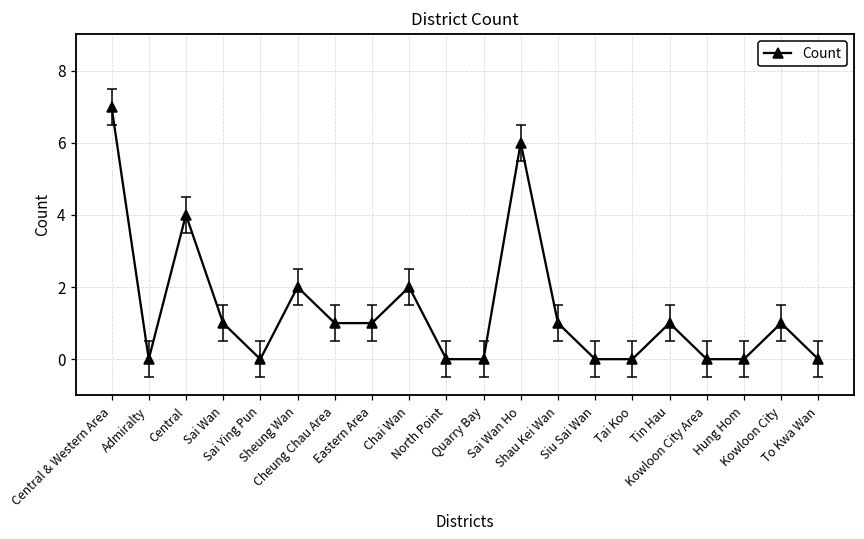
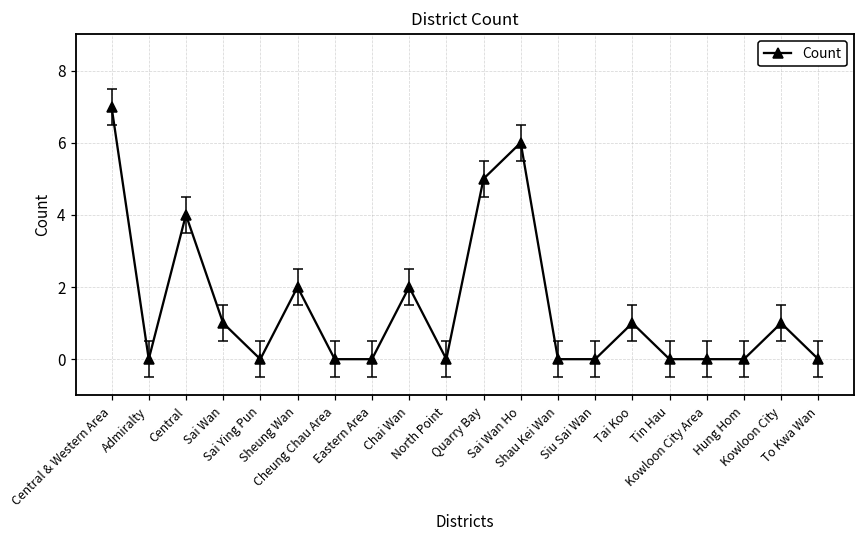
  {
    "Count": {
      "Central & Western Area": 7,
      "Admiralty": 0,
      "Central": 4,
      "Sai Wan": 1,
      "Sai Ying Pun": 0,
      "Sheung Wan": 2,
-     "Cheung Chau Area": 1,
-     "Eastern Area": 1,
+     "Cheung Chau Area": 0,
+     "Eastern Area": 0,
      "Chai Wan": 2,
      "North Point": 0,
-     "Quarry Bay": 0,
+     "Quarry Bay": 5,
      "Sai Wan Ho": 6,
-     "Shau Kei Wan": 1,
+     "Shau Kei Wan": 0,
      "Siu Sai Wan": 0,
-     "Tai Koo": 0,
-     "Tin Hau": 1,
+     "Tai Koo": 1,
+     "Tin Hau": 0,
      "Kowloon City Area": 0,
      "Hung Hom": 0,
      "Kowloon City": 1,
      "To Kwa Wan": 0
    }
  }
